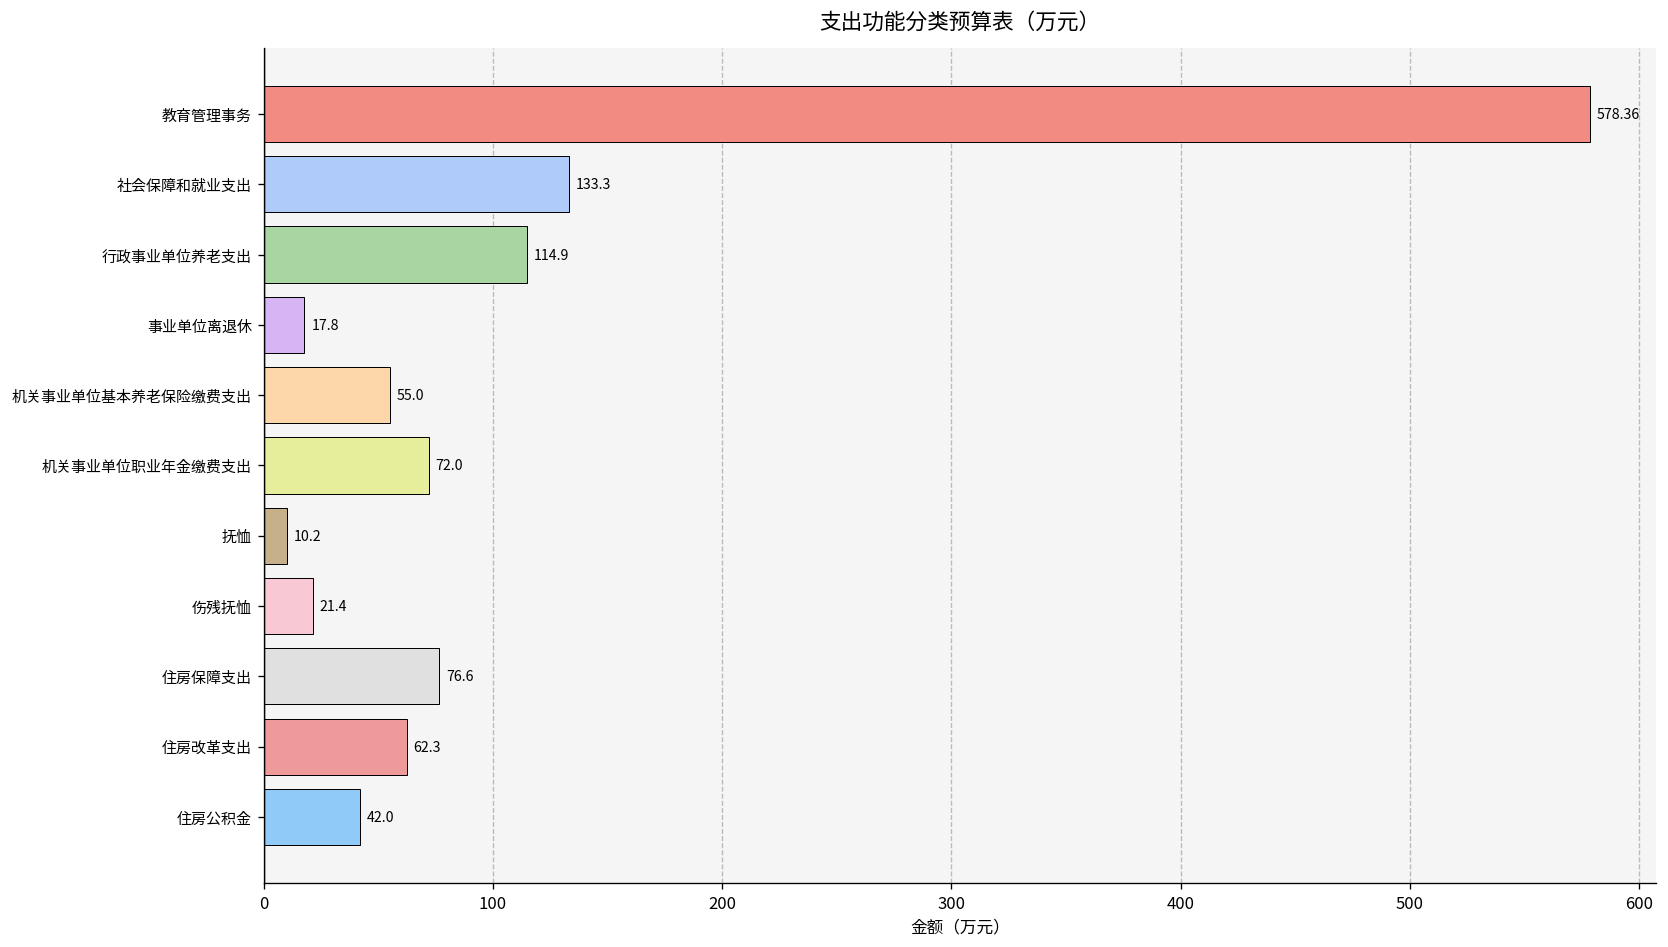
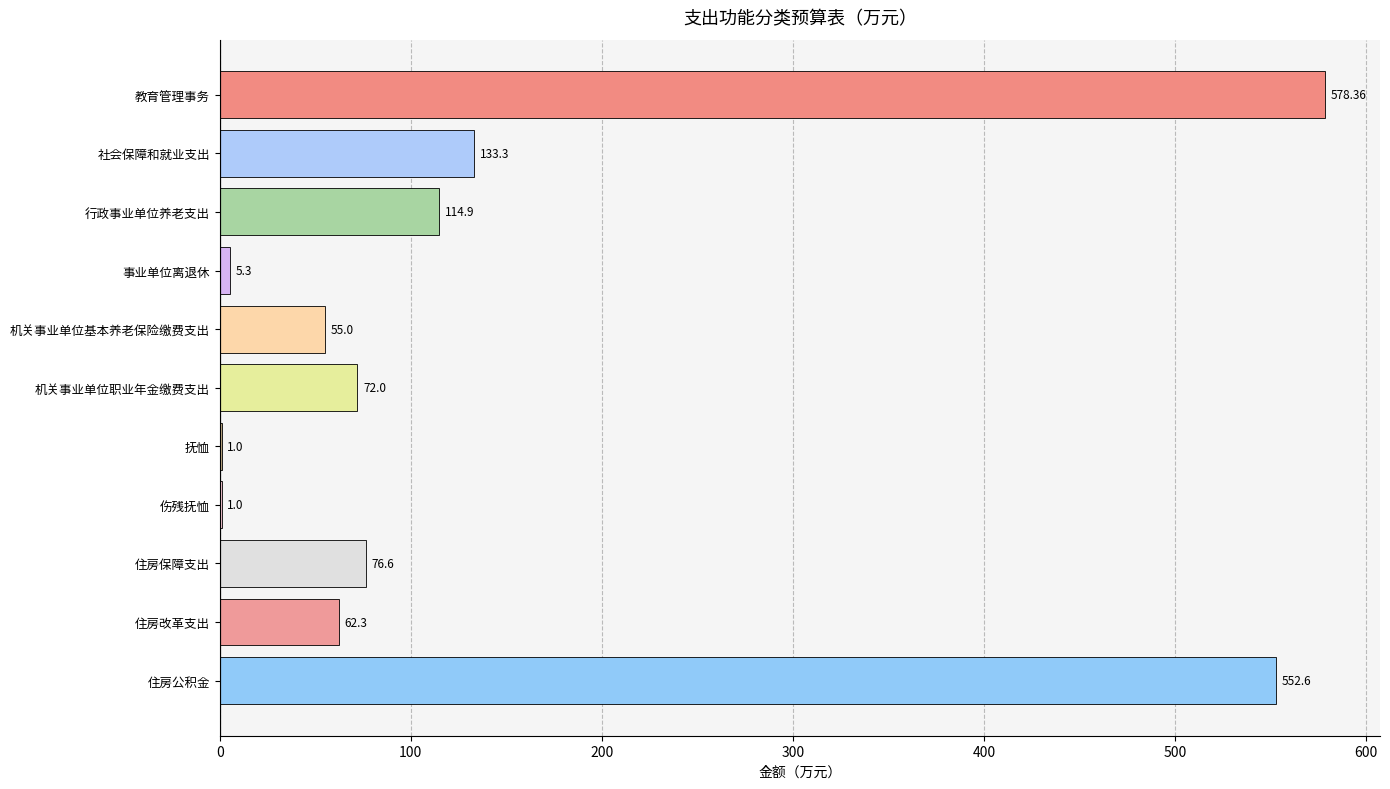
  {
    "教育管理事务": 578.36,
    "社会保障和就业支出": 133.3,
    "行政事业单位养老支出": 114.9,
-   "事业单位离退休": 17.8,
+   "事业单位离退休": 5.3,
    "机关事业单位基本养老保险缴费支出": 55.0,
    "机关事业单位职业年金缴费支出": 72.0,
-   "抚恤": 10.2,
-   "伤残抚恤": 21.4,
+   "抚恤": 1.0,
+   "伤残抚恤": 1.0,
    "住房保障支出": 76.6,
    "住房改革支出": 62.3,
-   "住房公积金": 42.0
+   "住房公积金": 552.6
  }
